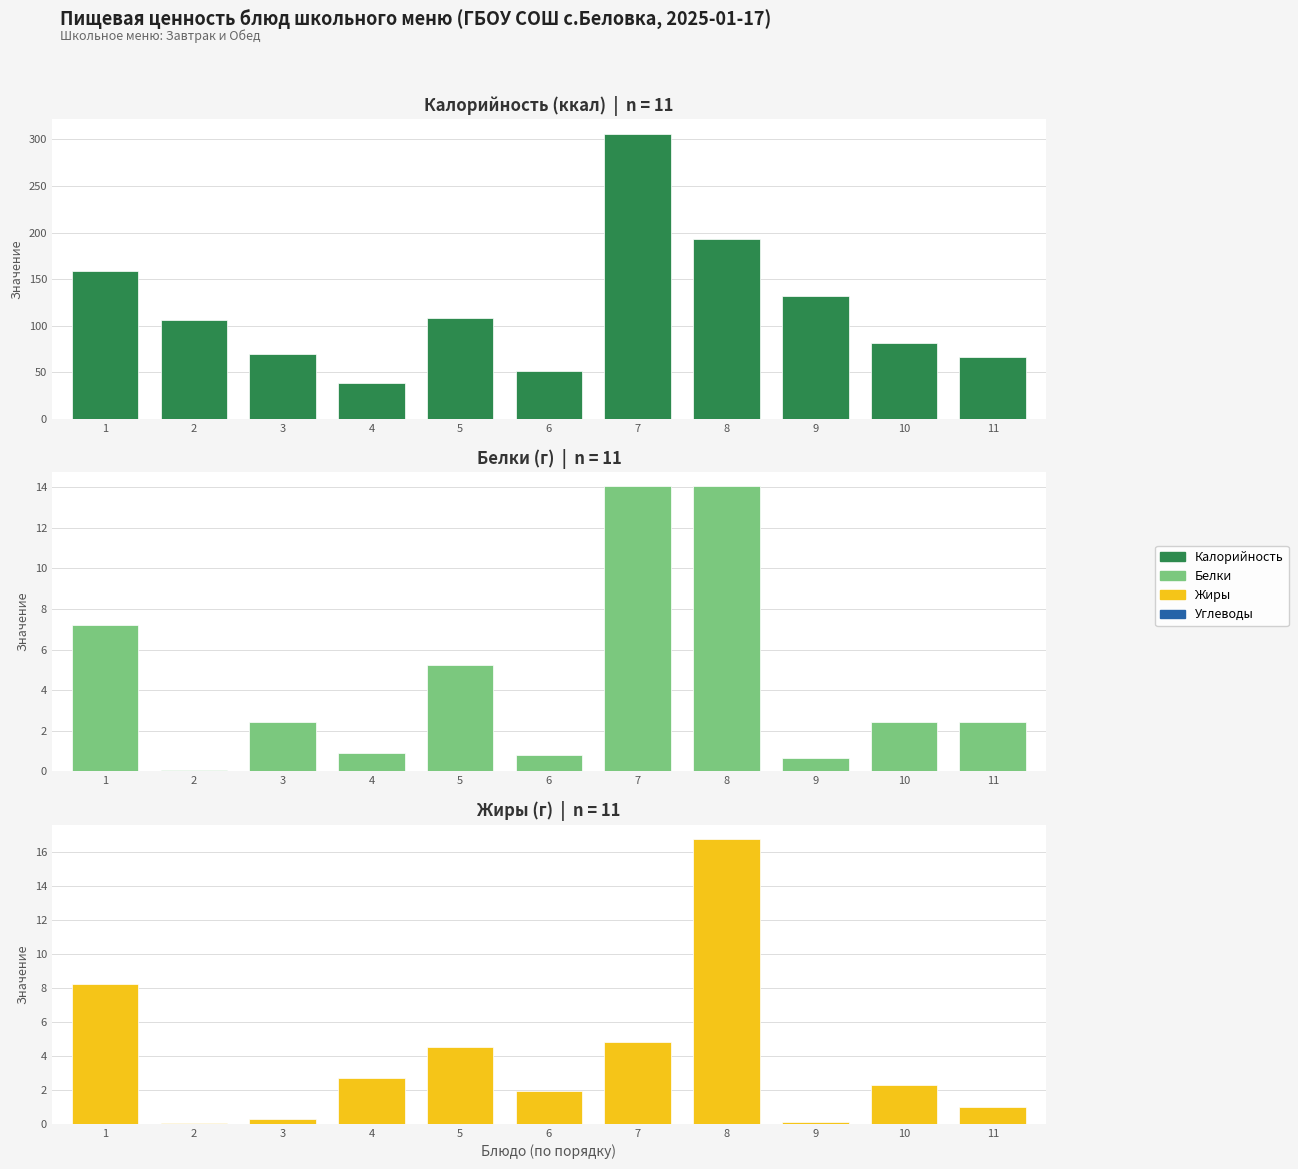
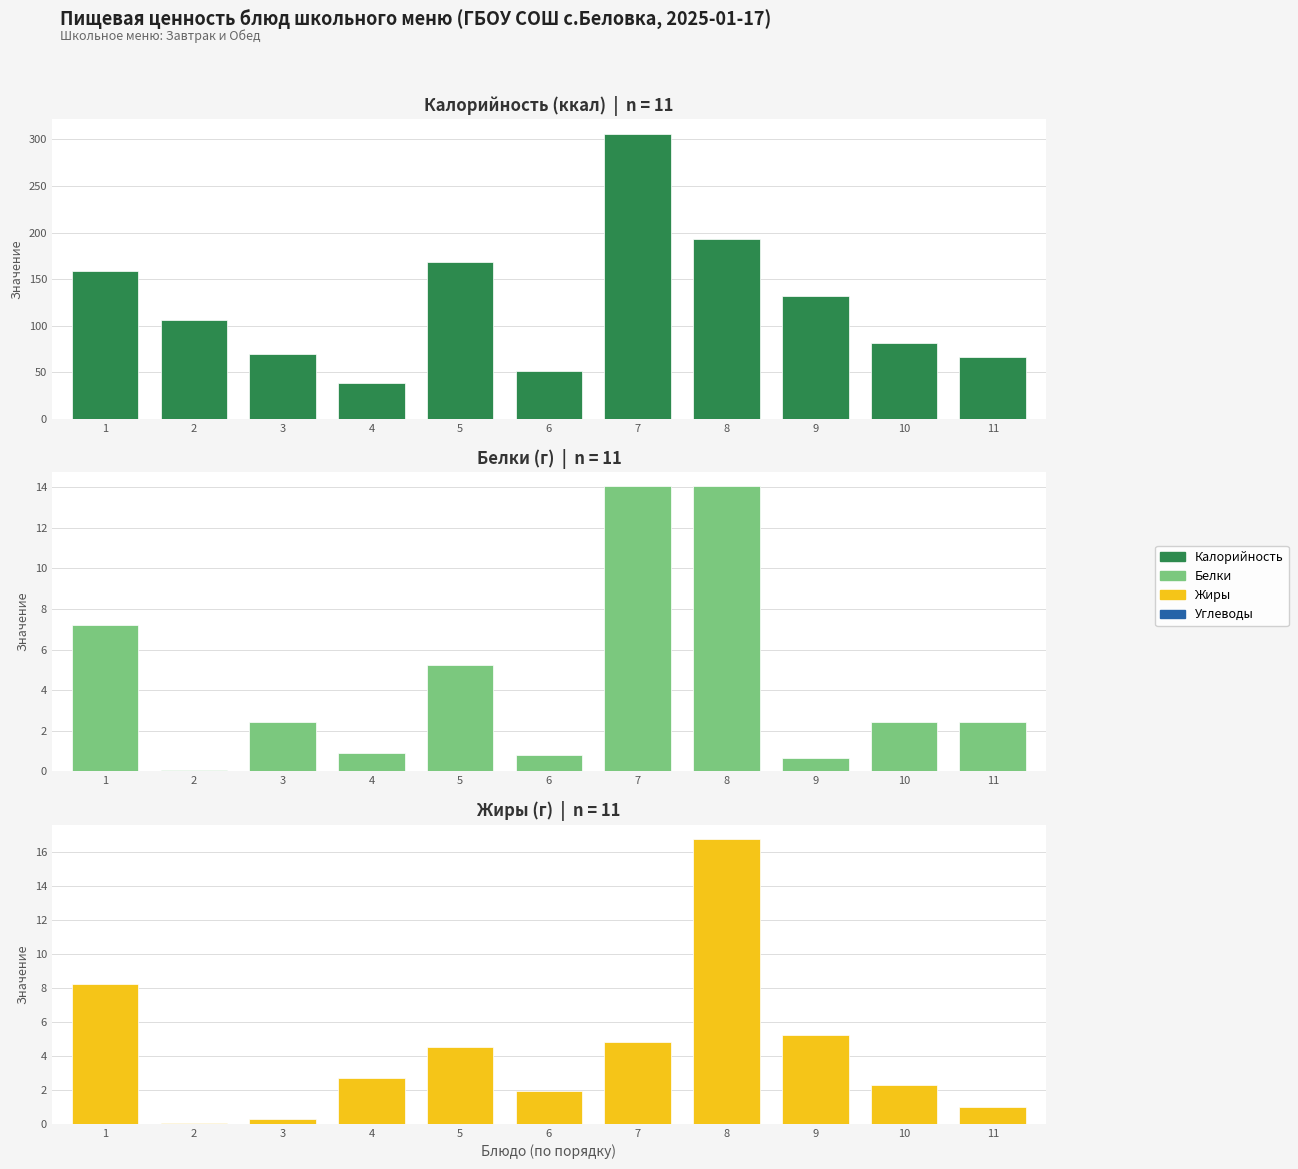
  {
    "Калорийность (ккал) | n = 11": {
      "1": 160,
      "2": 110,
      "3": 70,
      "4": 40,
-     "5": 110,
+     "5": 170,
      "6": 50,
      "7": 310,
      "8": 190,
      "9": 130,
      "10": 80,
      "11": 70
    },
    "Белки (г) | n = 11": {
      "1": 7.2,
      "3": 2.4,
      "4": 0.9,
      "5": 5.3,
      "6": 0.8,
      "7": 14.1,
      "8": 14.1,
      "9": 0.7,
      "10": 2.4,
      "11": 2.4
    },
    "Жиры (г) | n = 11": {
      "1": 8.2,
      "3": 0.3,
      "4": 2.7,
      "5": 4.5,
      "6": 2.0,
      "7": 4.8,
      "8": 16.8,
-     "9": 0.1,
+     "9": 5.2,
      "10": 2.3,
      "11": 1.0
    }
  }
